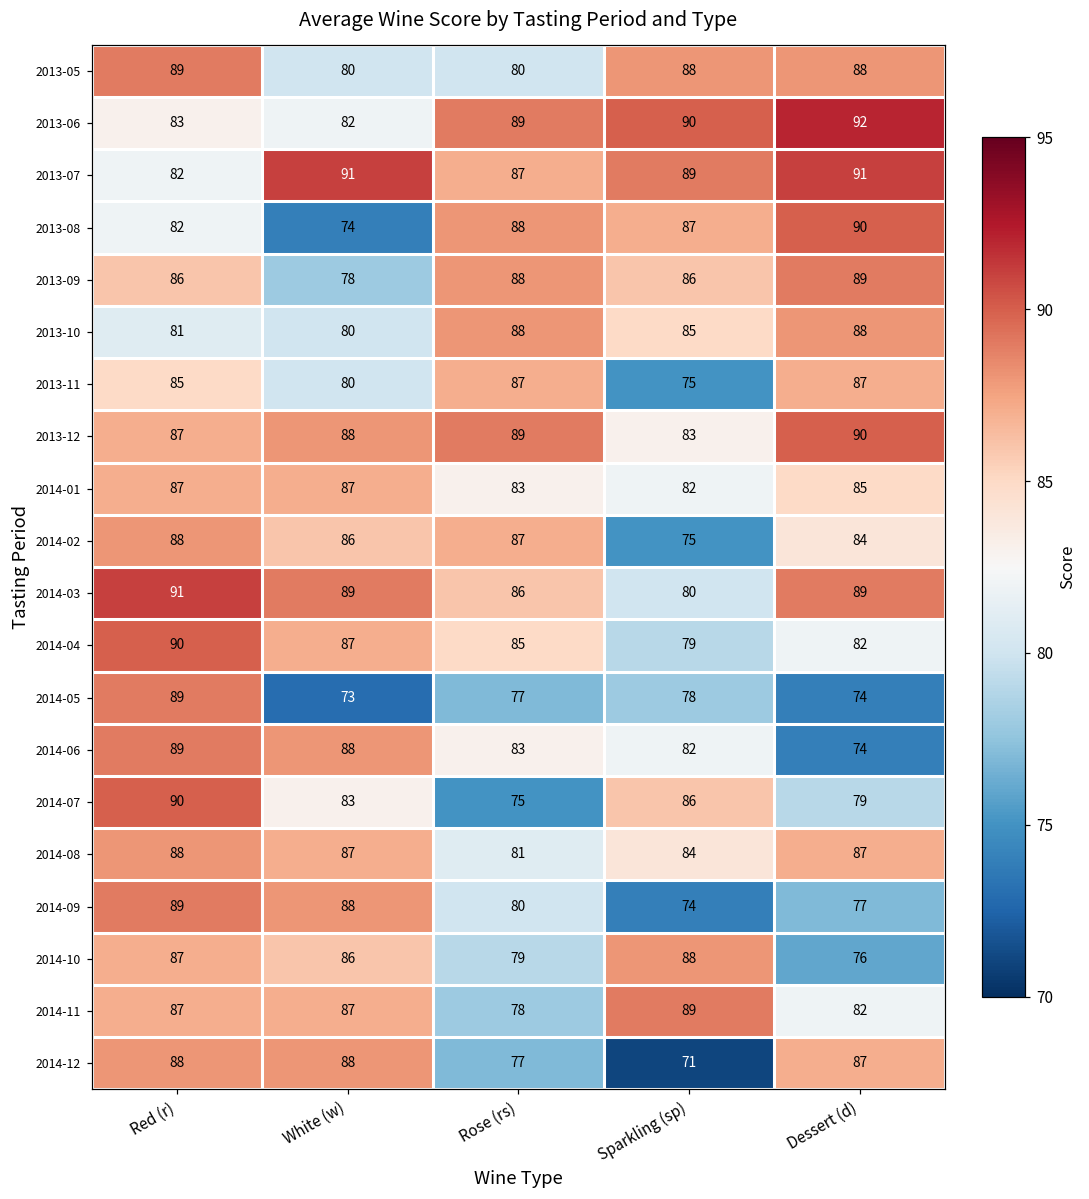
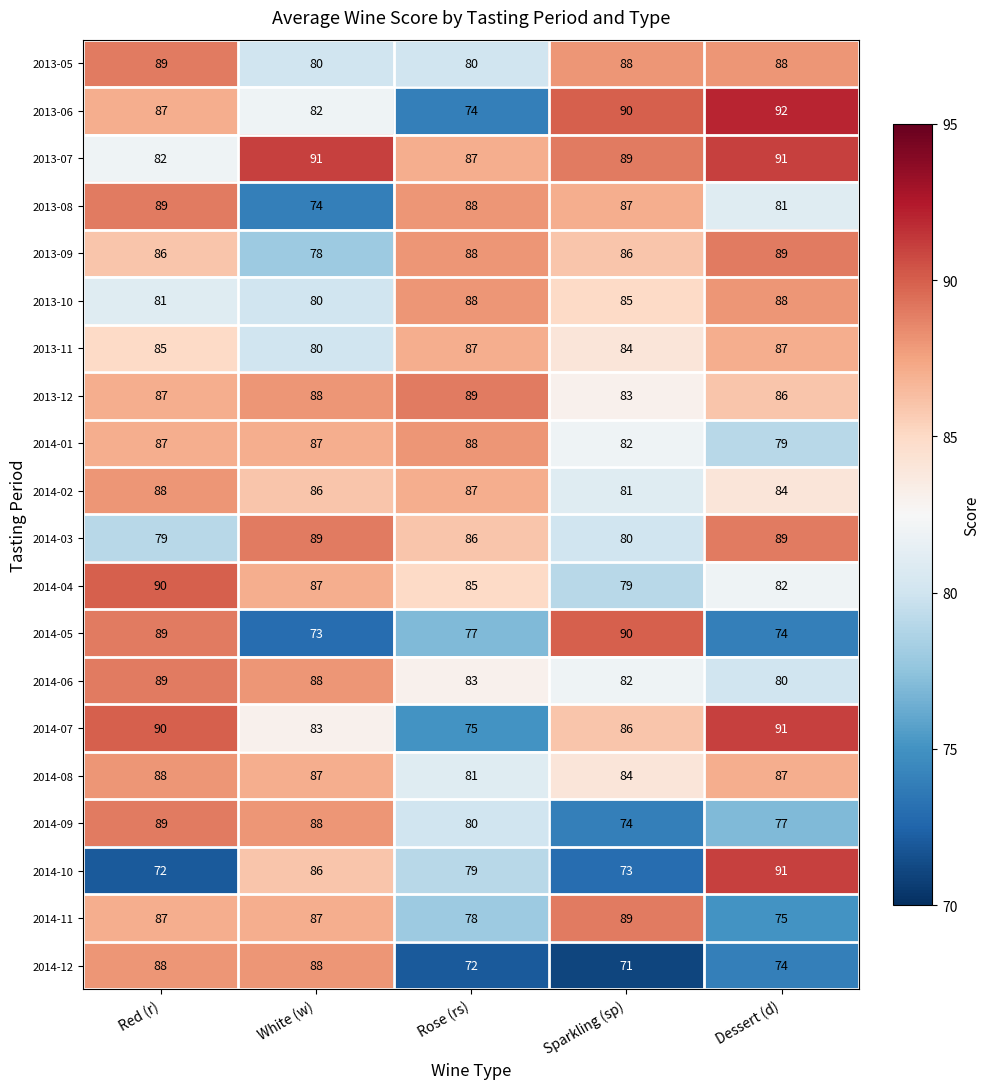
  {
    "2013-05": {
      "Red (r)": 89,
      "White (w)": 80,
      "Rose (rs)": 80,
      "Sparkling (sp)": 88,
      "Dessert (d)": 88
    },
    "2013-06": {
-     "Red (r)": 83,
+     "Red (r)": 87,
      "White (w)": 82,
-     "Rose (rs)": 89,
+     "Rose (rs)": 74,
      "Sparkling (sp)": 90,
      "Dessert (d)": 92
    },
    "2013-07": {
      "Red (r)": 82,
      "White (w)": 91,
      "Rose (rs)": 87,
      "Sparkling (sp)": 89,
      "Dessert (d)": 91
    },
    "2013-08": {
-     "Red (r)": 82,
+     "Red (r)": 89,
      "White (w)": 74,
      "Rose (rs)": 88,
      "Sparkling (sp)": 87,
-     "Dessert (d)": 90
+     "Dessert (d)": 81
    },
    "2013-09": {
      "Red (r)": 86,
      "White (w)": 78,
      "Rose (rs)": 88,
      "Sparkling (sp)": 86,
      "Dessert (d)": 89
    },
    "2013-10": {
      "Red (r)": 81,
      "White (w)": 80,
      "Rose (rs)": 88,
      "Sparkling (sp)": 85,
      "Dessert (d)": 88
    },
    "2013-11": {
      "Red (r)": 85,
      "White (w)": 80,
      "Rose (rs)": 87,
-     "Sparkling (sp)": 75,
+     "Sparkling (sp)": 84,
      "Dessert (d)": 87
    },
    "2013-12": {
      "Red (r)": 87,
      "White (w)": 88,
      "Rose (rs)": 89,
      "Sparkling (sp)": 83,
-     "Dessert (d)": 90
+     "Dessert (d)": 86
    },
    "2014-01": {
      "Red (r)": 87,
      "White (w)": 87,
-     "Rose (rs)": 83,
+     "Rose (rs)": 88,
      "Sparkling (sp)": 82,
-     "Dessert (d)": 85
+     "Dessert (d)": 79
    },
    "2014-02": {
      "Red (r)": 88,
      "White (w)": 86,
      "Rose (rs)": 87,
-     "Sparkling (sp)": 75,
+     "Sparkling (sp)": 81,
      "Dessert (d)": 84
    },
    "2014-03": {
-     "Red (r)": 91,
+     "Red (r)": 79,
      "White (w)": 89,
      "Rose (rs)": 86,
      "Sparkling (sp)": 80,
      "Dessert (d)": 89
    },
    "2014-04": {
      "Red (r)": 90,
      "White (w)": 87,
      "Rose (rs)": 85,
      "Sparkling (sp)": 79,
      "Dessert (d)": 82
    },
    "2014-05": {
      "Red (r)": 89,
      "White (w)": 73,
      "Rose (rs)": 77,
-     "Sparkling (sp)": 78,
+     "Sparkling (sp)": 90,
      "Dessert (d)": 74
    },
    "2014-06": {
      "Red (r)": 89,
      "White (w)": 88,
      "Rose (rs)": 83,
      "Sparkling (sp)": 82,
-     "Dessert (d)": 74
+     "Dessert (d)": 80
    },
    "2014-07": {
      "Red (r)": 90,
      "White (w)": 83,
      "Rose (rs)": 75,
      "Sparkling (sp)": 86,
-     "Dessert (d)": 79
+     "Dessert (d)": 91
    },
    "2014-08": {
      "Red (r)": 88,
      "White (w)": 87,
      "Rose (rs)": 81,
      "Sparkling (sp)": 84,
      "Dessert (d)": 87
    },
    "2014-09": {
      "Red (r)": 89,
      "White (w)": 88,
      "Rose (rs)": 80,
      "Sparkling (sp)": 74,
      "Dessert (d)": 77
    },
    "2014-10": {
-     "Red (r)": 87,
+     "Red (r)": 72,
      "White (w)": 86,
      "Rose (rs)": 79,
-     "Sparkling (sp)": 88,
-     "Dessert (d)": 76
+     "Sparkling (sp)": 73,
+     "Dessert (d)": 91
    },
    "2014-11": {
      "Red (r)": 87,
      "White (w)": 87,
      "Rose (rs)": 78,
      "Sparkling (sp)": 89,
-     "Dessert (d)": 82
+     "Dessert (d)": 75
    },
    "2014-12": {
      "Red (r)": 88,
      "White (w)": 88,
-     "Rose (rs)": 77,
+     "Rose (rs)": 72,
      "Sparkling (sp)": 71,
-     "Dessert (d)": 87
+     "Dessert (d)": 74
    }
  }
